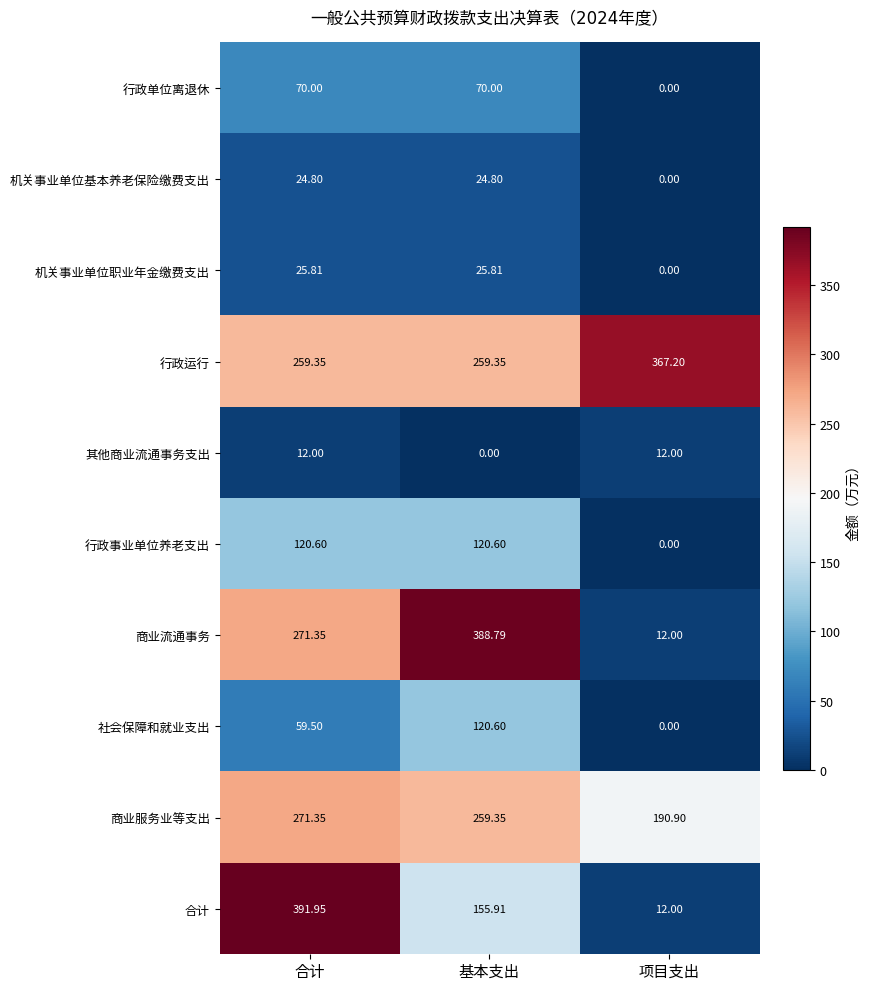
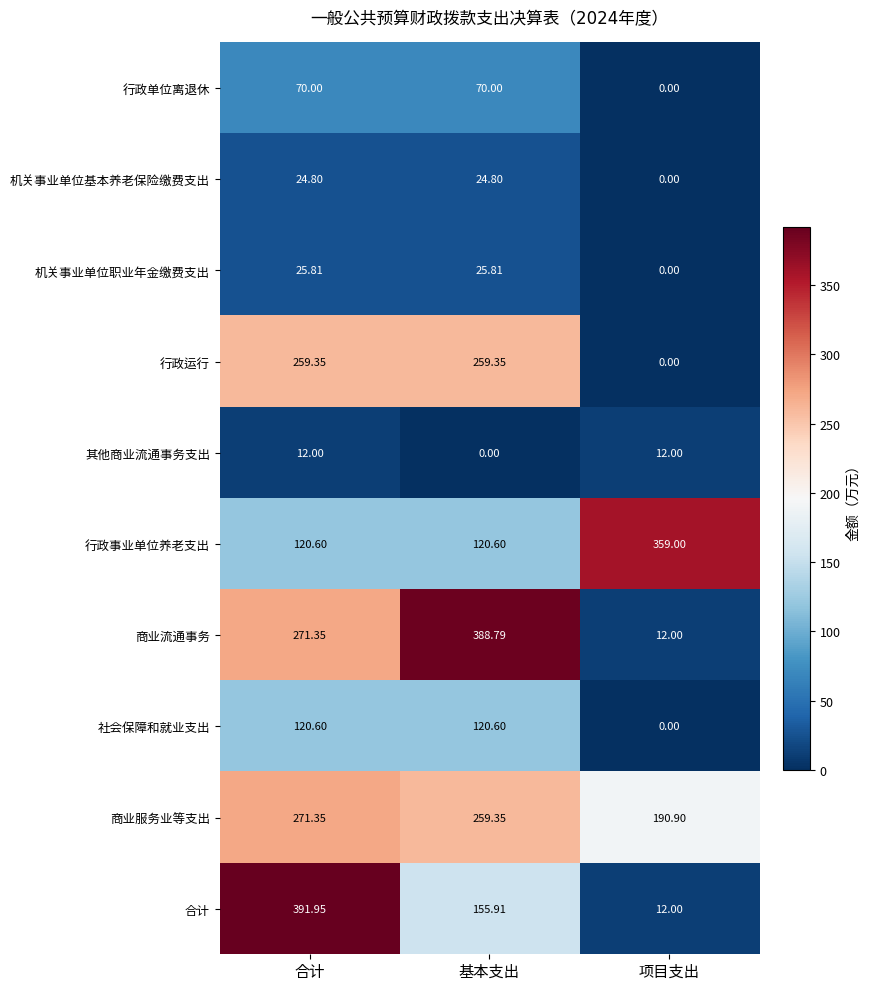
  {
    "行政单位离退休": {
      "合计": 70.00,
      "基本支出": 70.00,
      "项目支出": 0.00
    },
    "机关事业单位基本养老保险缴费支出": {
      "合计": 24.80,
      "基本支出": 24.80,
      "项目支出": 0.00
    },
    "机关事业单位职业年金缴费支出": {
      "合计": 25.81,
      "基本支出": 25.81,
      "项目支出": 0.00
    },
    "行政运行": {
      "合计": 259.35,
      "基本支出": 259.35,
-     "项目支出": 367.20
+     "项目支出": 0.00
    },
    "其他商业流通事务支出": {
      "合计": 12.00,
      "基本支出": 0.00,
      "项目支出": 12.00
    },
    "行政事业单位养老支出": {
      "合计": 120.60,
      "基本支出": 120.60,
-     "项目支出": 0.00
+     "项目支出": 359.00
    },
    "商业流通事务": {
      "合计": 271.35,
      "基本支出": 388.79,
      "项目支出": 12.00
    },
    "社会保障和就业支出": {
-     "合计": 59.50,
+     "合计": 120.60,
      "基本支出": 120.60,
      "项目支出": 0.00
    },
    "商业服务业等支出": {
      "合计": 271.35,
      "基本支出": 259.35,
      "项目支出": 190.90
    },
    "合计": {
      "合计": 391.95,
      "基本支出": 155.91,
      "项目支出": 12.00
    }
  }
